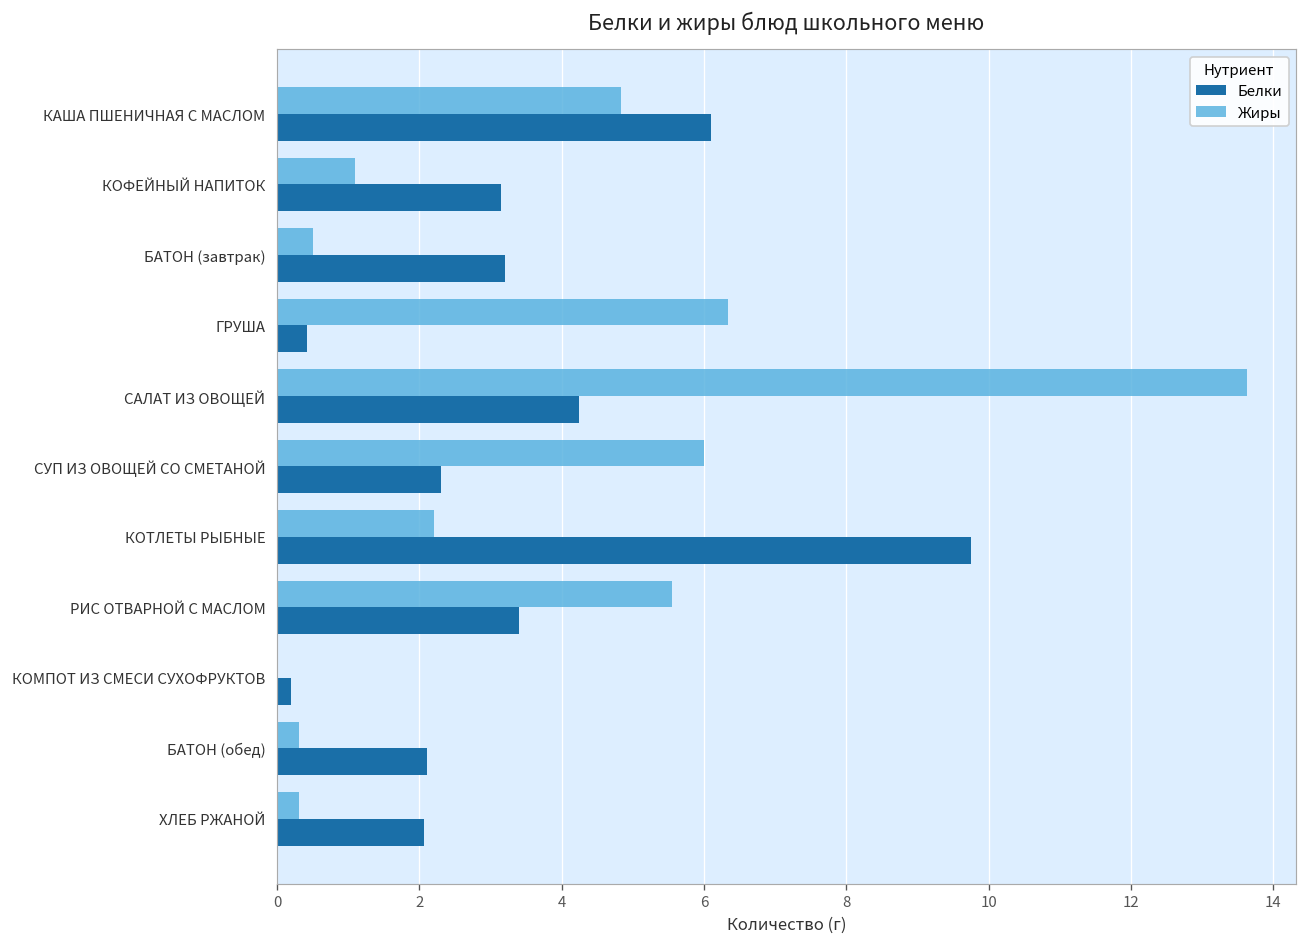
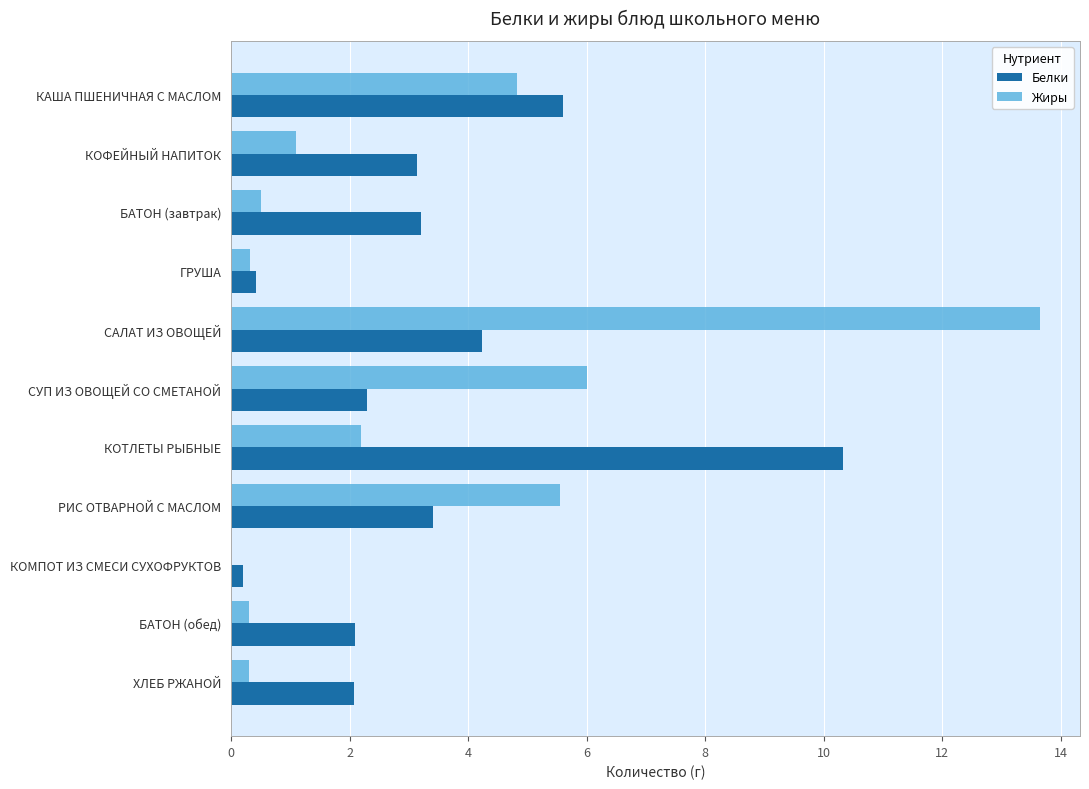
  {
    "Белки": {
-     "КАША ПШЕНИЧНАЯ С МАСЛОМ": 6.1,
+     "КАША ПШЕНИЧНАЯ С МАСЛОМ": 5.6,
      "КОФЕЙНЫЙ НАПИТОК": 3.1,
      "БАТОН (завтрак)": 3.2,
      "ГРУША": 0.4,
      "САЛАТ ИЗ ОВОЩЕЙ": 4.2,
      "СУП ИЗ ОВОЩЕЙ СО СМЕТАНОЙ": 2.3,
-     "КОТЛЕТЫ РЫБНЫЕ": 9.8,
+     "КОТЛЕТЫ РЫБНЫЕ": 10.3,
      "РИС ОТВАРНОЙ С МАСЛОМ": 3.4,
      "КОМПОТ ИЗ СМЕСИ СУХОФРУКТОВ": 0.2,
      "БАТОН (обед)": 2.1,
      "ХЛЕБ РЖАНОЙ": 2.1
    },
    "Жиры": {
      "КАША ПШЕНИЧНАЯ С МАСЛОМ": 4.8,
      "КОФЕЙНЫЙ НАПИТОК": 1.1,
      "БАТОН (завтрак)": 0.5,
-     "ГРУША": 6.3,
+     "ГРУША": 0.3,
      "САЛАТ ИЗ ОВОЩЕЙ": 13.6,
      "СУП ИЗ ОВОЩЕЙ СО СМЕТАНОЙ": 6.0,
      "КОТЛЕТЫ РЫБНЫЕ": 2.2,
      "РИС ОТВАРНОЙ С МАСЛОМ": 5.6,
      "КОМПОТ ИЗ СМЕСИ СУХОФРУКТОВ": 0.0,
      "БАТОН (обед)": 0.3,
      "ХЛЕБ РЖАНОЙ": 0.3
    }
  }
